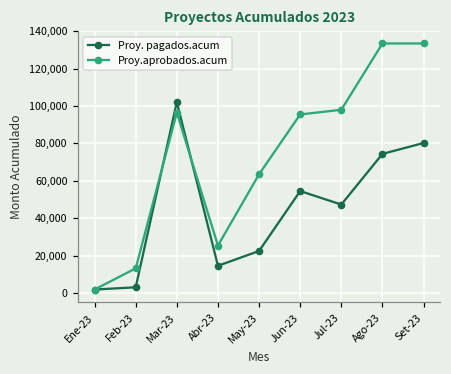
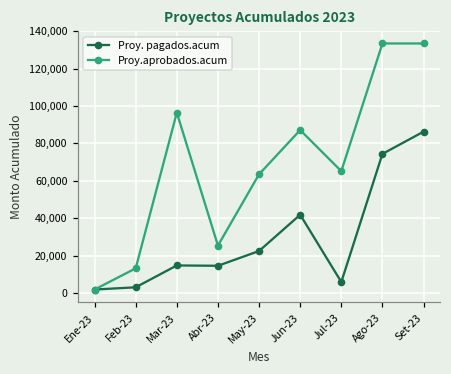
  {
    "Proy. pagados.acum": {
      "Feb-23": "3,000",
-     "Mar-23": "102,000",
+     "Mar-23": "15,000",
      "Abr-23": "15,000",
      "May-23": "22,000",
-     "Jun-23": "54,000",
-     "Jul-23": "47,000",
+     "Jun-23": "42,000",
+     "Jul-23": "6,000",
      "Ago-23": "74,000",
-     "Set-23": "80,000"
+     "Set-23": "86,000"
    },
    "Proy.aprobados.acum": {
      "Feb-23": "13,000",
      "Mar-23": "96,000",
      "Abr-23": "25,000",
      "May-23": "63,000",
-     "Jun-23": "96,000",
-     "Jul-23": "98,000",
+     "Jun-23": "87,000",
+     "Jul-23": "65,000",
      "Ago-23": "134,000",
      "Set-23": "134,000"
    }
  }
